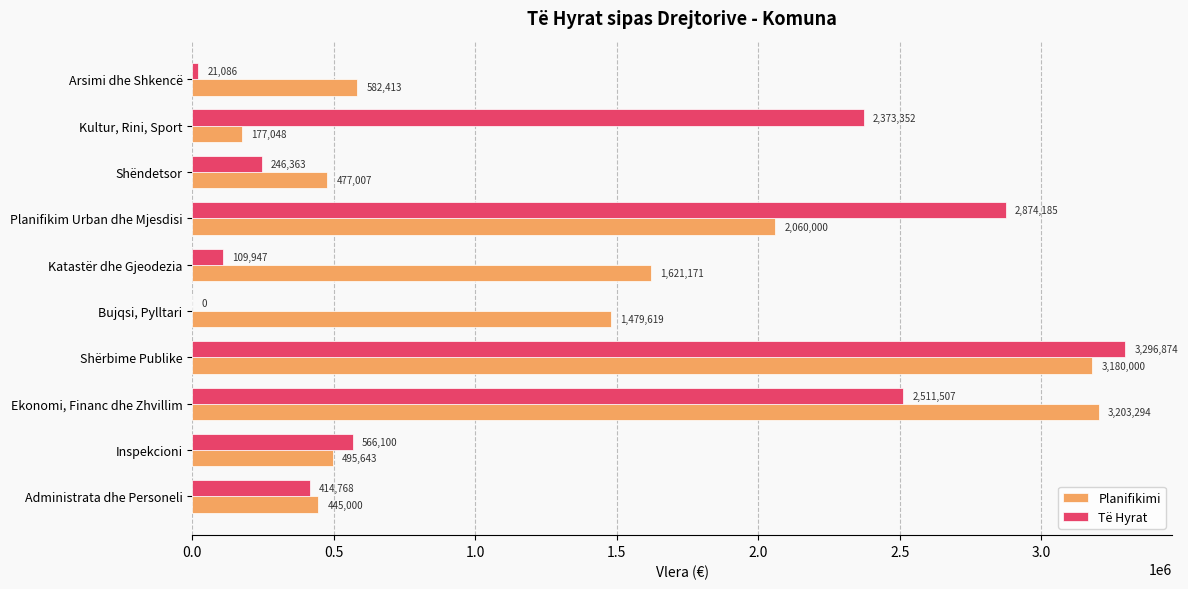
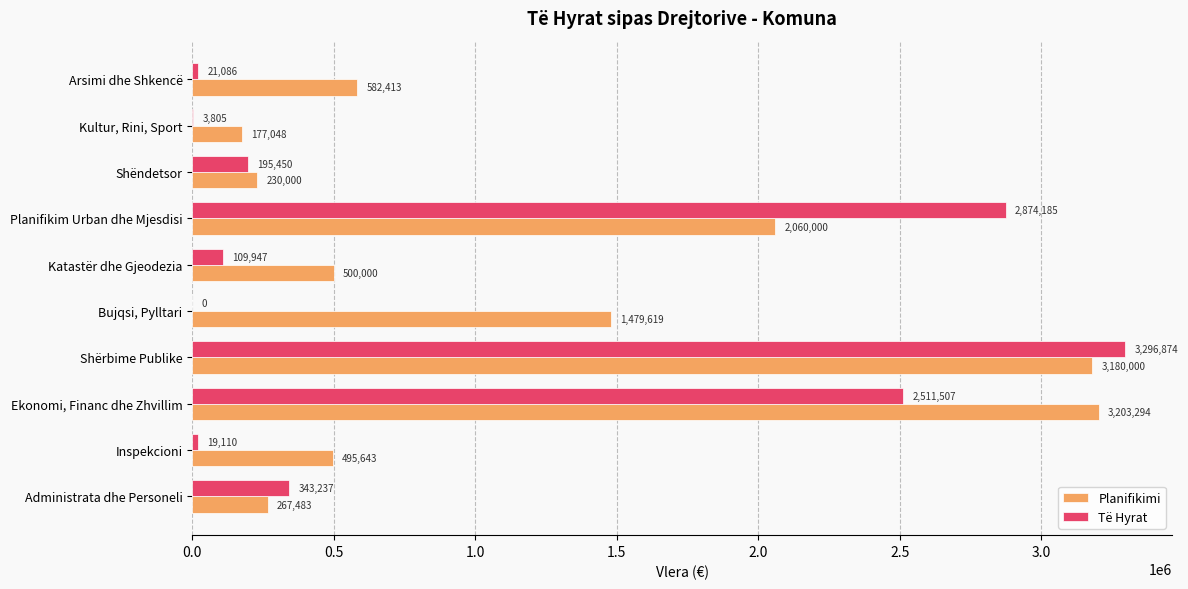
  {
    "Planifikimi": {
      "Arsimi dhe Shkencë": "582,413",
      "Kultur, Rini, Sport": "177,048",
-     "Shëndetsor": "477,007",
+     "Shëndetsor": "230,000",
      "Planifikim Urban dhe Mjesdisi": "2,060,000",
-     "Katastër dhe Gjeodezia": "1,621,171",
+     "Katastër dhe Gjeodezia": "500,000",
      "Bujqsi, Pylltari": "1,479,619",
      "Shërbime Publike": "3,180,000",
      "Ekonomi, Financ dhe Zhvillim": "3,203,294",
      "Inspekcioni": "495,643",
-     "Administrata dhe Personeli": "445,000"
+     "Administrata dhe Personeli": "267,483"
    },
    "Të Hyrat": {
      "Arsimi dhe Shkencë": "21,086",
-     "Kultur, Rini, Sport": "2,373,352",
-     "Shëndetsor": "246,363",
+     "Kultur, Rini, Sport": "3,805",
+     "Shëndetsor": "195,450",
      "Planifikim Urban dhe Mjesdisi": "2,874,185",
      "Katastër dhe Gjeodezia": "109,947",
      "Bujqsi, Pylltari": "0",
      "Shërbime Publike": "3,296,874",
      "Ekonomi, Financ dhe Zhvillim": "2,511,507",
-     "Inspekcioni": "566,100",
-     "Administrata dhe Personeli": "414,768"
+     "Inspekcioni": "19,110",
+     "Administrata dhe Personeli": "343,237"
    }
  }
